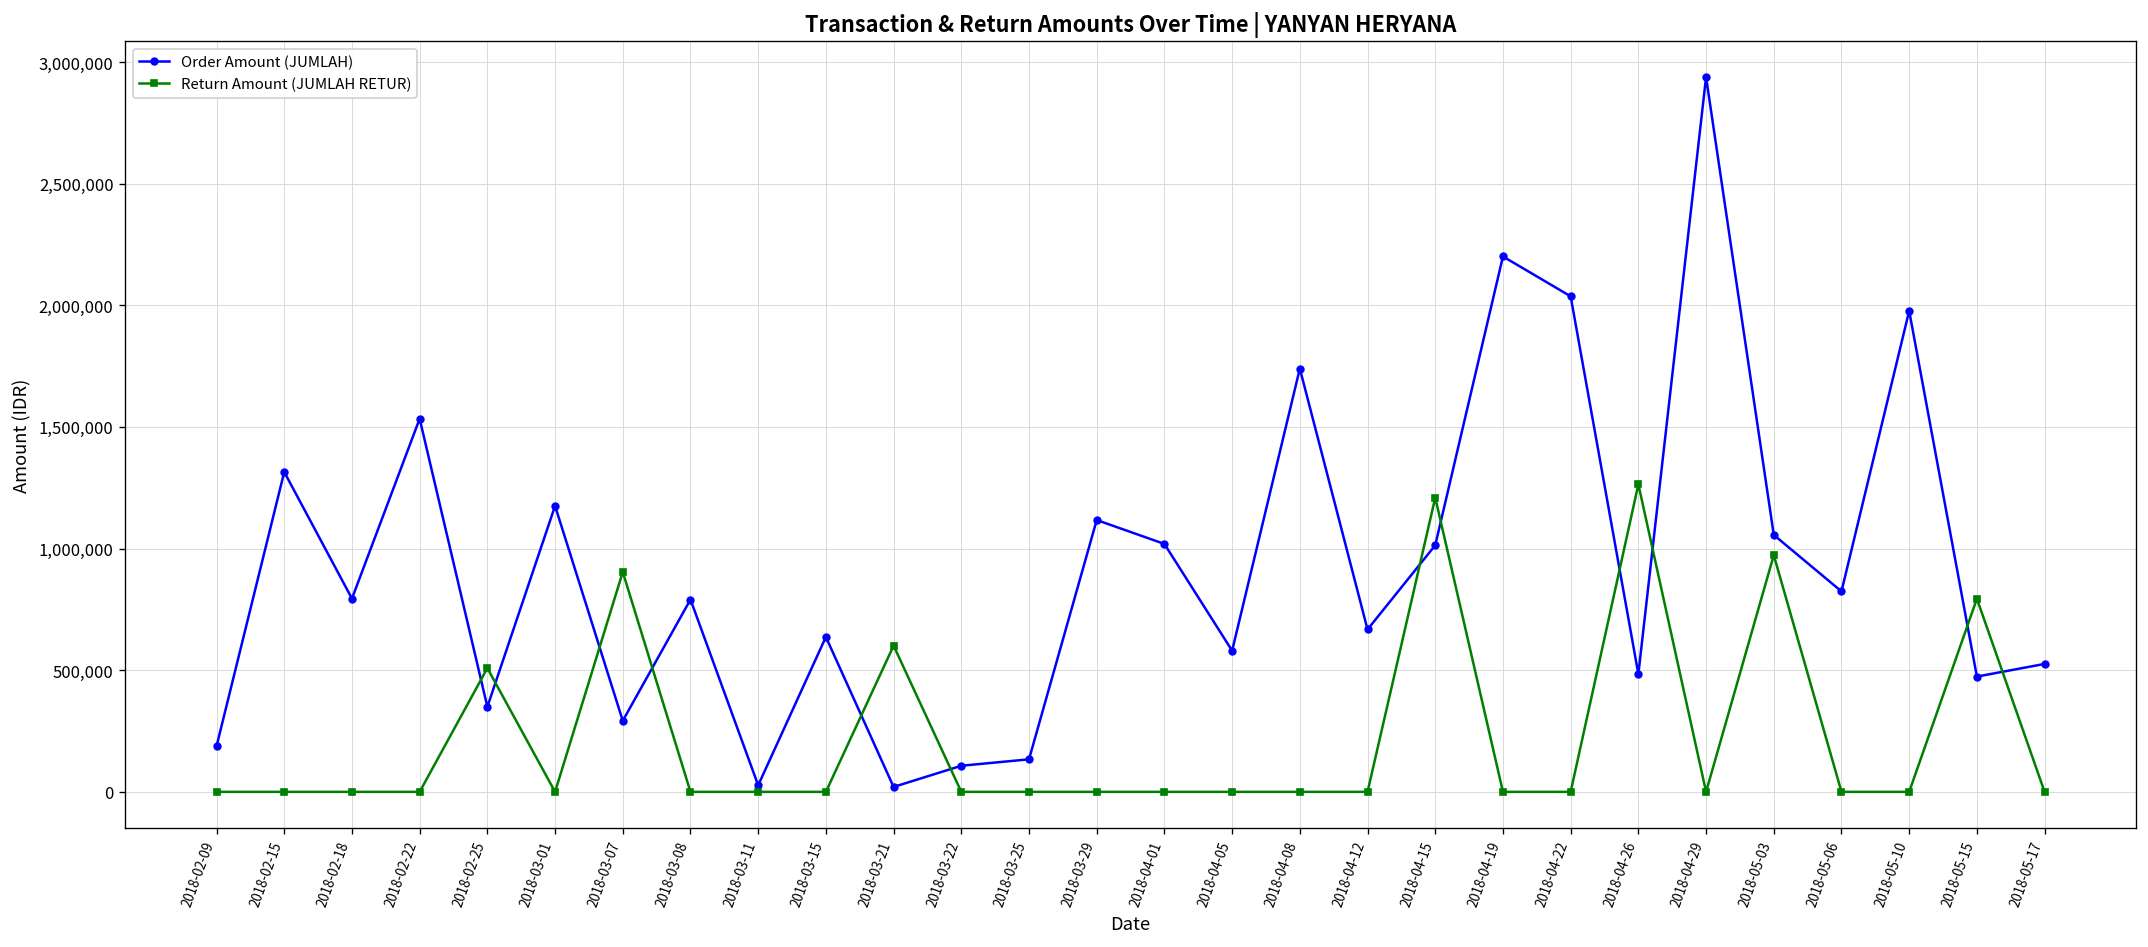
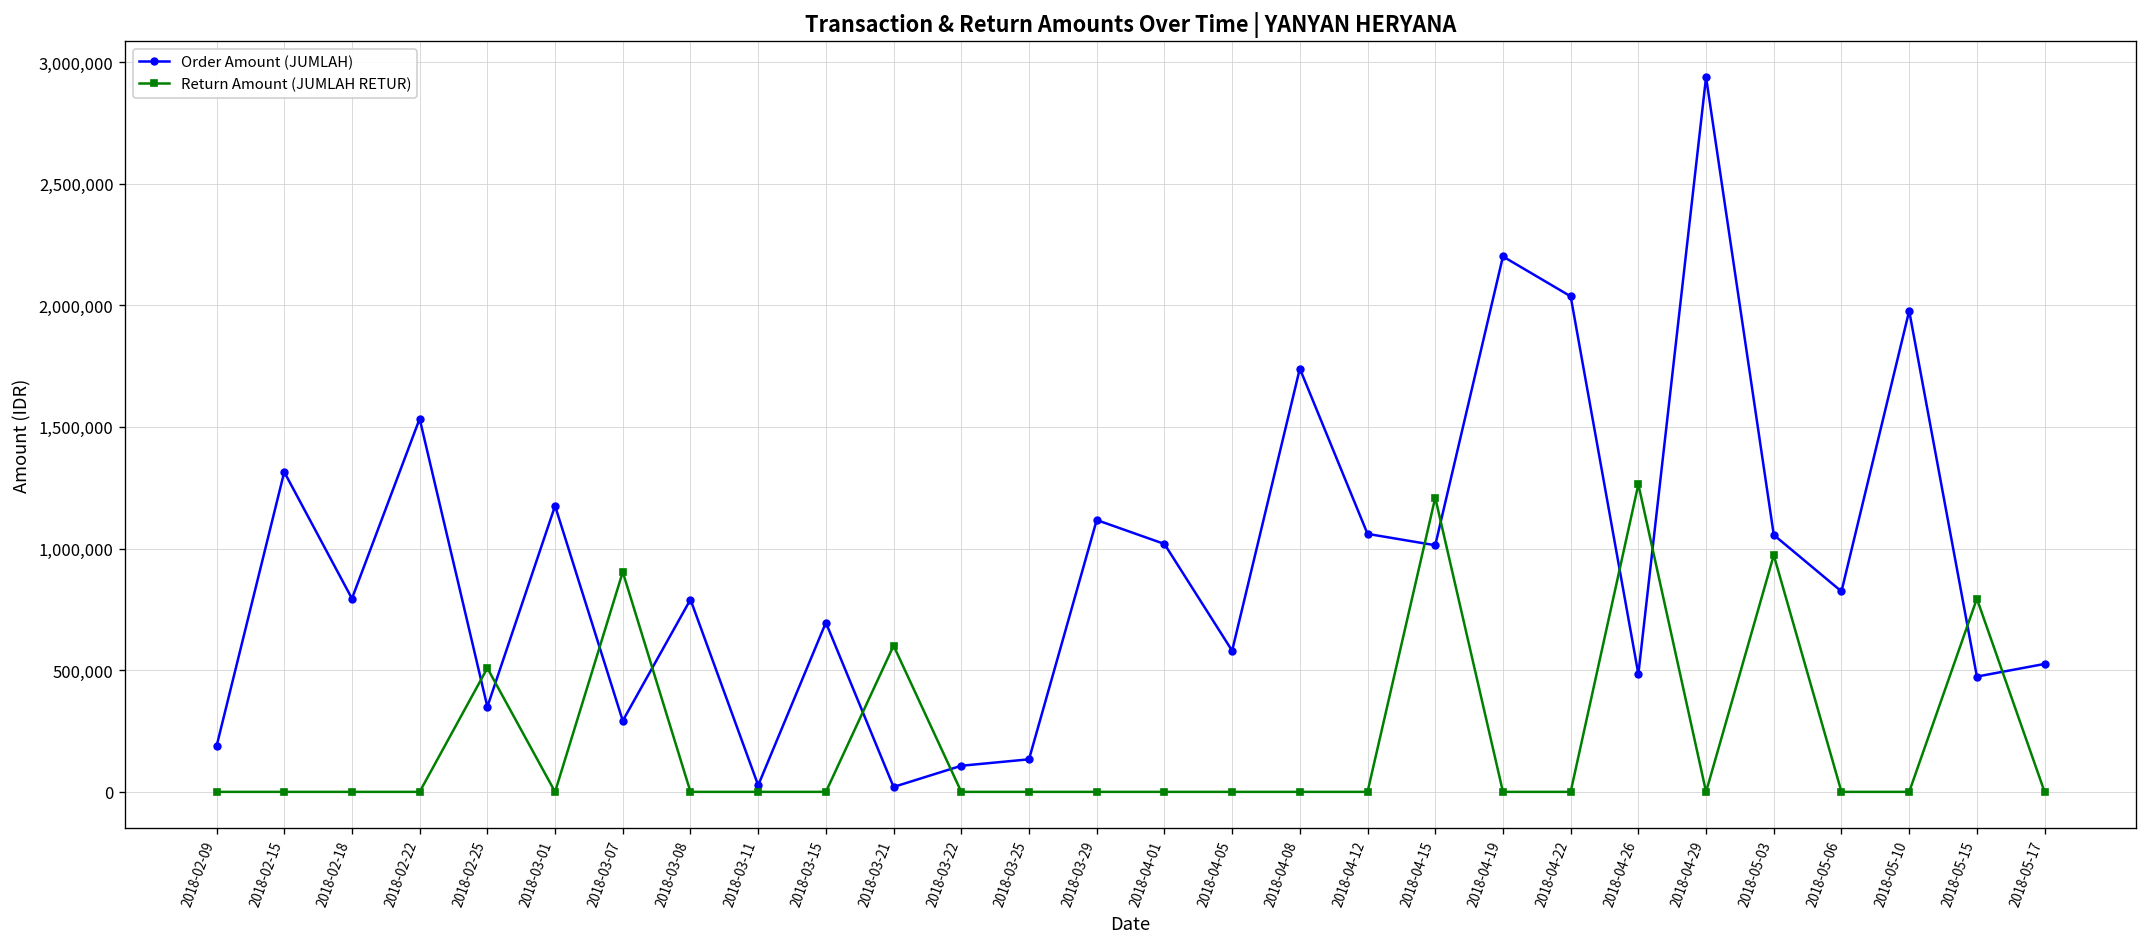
  {
    "Order Amount (JUMLAH)": {
      "2018-02-09": "190,000",
      "2018-02-15": "1,310,000",
      "2018-02-18": "790,000",
      "2018-02-22": "1,530,000",
      "2018-02-25": "350,000",
      "2018-03-01": "1,180,000",
      "2018-03-07": "290,000",
      "2018-03-08": "790,000",
      "2018-03-11": "30,000",
-     "2018-03-15": "640,000",
+     "2018-03-15": "700,000",
      "2018-03-21": "20,000",
      "2018-03-22": "110,000",
      "2018-03-25": "130,000",
      "2018-03-29": "1,120,000",
      "2018-04-01": "1,020,000",
      "2018-04-05": "580,000",
      "2018-04-08": "1,740,000",
-     "2018-04-12": "670,000",
+     "2018-04-12": "1,060,000",
      "2018-04-15": "1,010,000",
      "2018-04-19": "2,200,000",
      "2018-04-22": "2,040,000",
      "2018-04-26": "480,000",
      "2018-04-29": "2,940,000",
      "2018-05-03": "1,060,000",
      "2018-05-06": "820,000",
      "2018-05-10": "1,980,000",
      "2018-05-15": "470,000",
      "2018-05-17": "530,000"
    },
    "Return Amount (JUMLAH RETUR)": {
      "2018-02-09": "0",
      "2018-02-15": "0",
      "2018-02-18": "0",
      "2018-02-22": "0",
      "2018-02-25": "510,000",
      "2018-03-01": "0",
      "2018-03-07": "900,000",
      "2018-03-08": "0",
      "2018-03-11": "0",
      "2018-03-15": "0",
      "2018-03-21": "600,000",
      "2018-03-22": "0",
      "2018-03-25": "0",
      "2018-03-29": "0",
      "2018-04-01": "0",
      "2018-04-05": "0",
      "2018-04-08": "0",
      "2018-04-12": "0",
      "2018-04-15": "1,210,000",
      "2018-04-19": "0",
      "2018-04-22": "0",
      "2018-04-26": "1,260,000",
      "2018-04-29": "0",
      "2018-05-03": "970,000",
      "2018-05-06": "0",
      "2018-05-10": "0",
      "2018-05-15": "790,000",
      "2018-05-17": "0"
    }
  }
